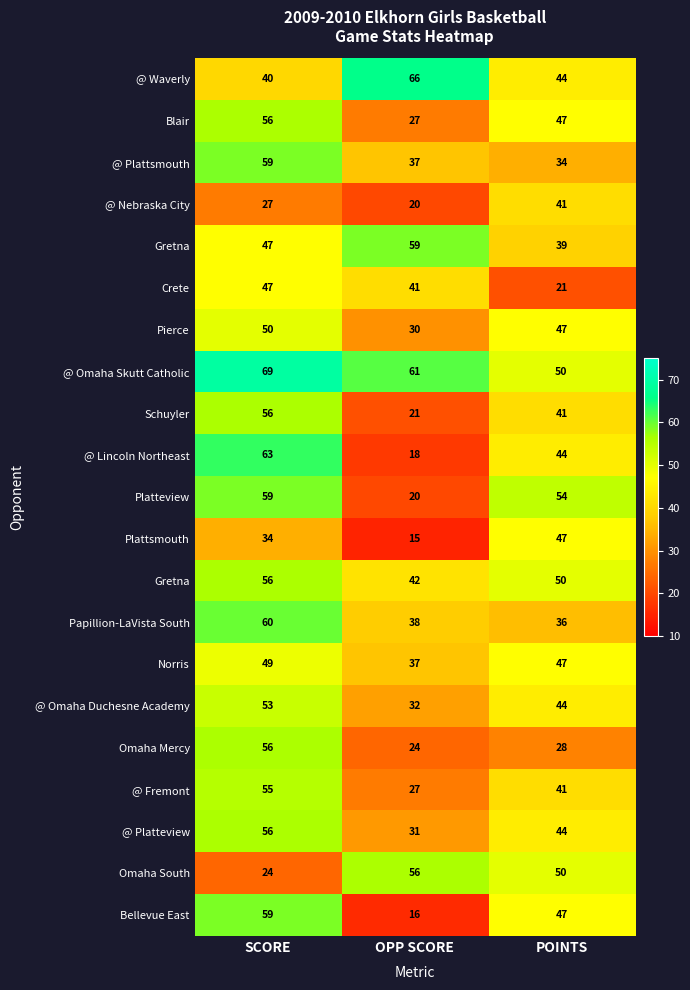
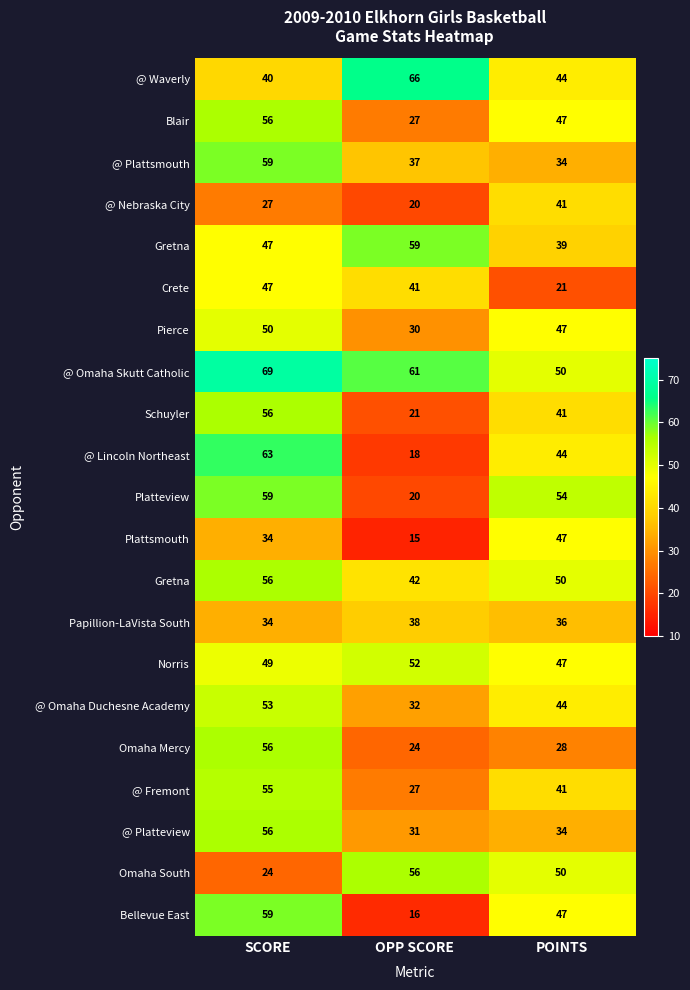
  {
    "@ Waverly": {
      "SCORE": 40,
      "OPP SCORE": 66,
      "POINTS": 44
    },
    "Blair": {
      "SCORE": 56,
      "OPP SCORE": 27,
      "POINTS": 47
    },
    "@ Plattsmouth": {
      "SCORE": 59,
      "OPP SCORE": 37,
      "POINTS": 34
    },
    "@ Nebraska City": {
      "SCORE": 27,
      "OPP SCORE": 20,
      "POINTS": 41
    },
    "Crete": {
      "SCORE": 47,
      "OPP SCORE": 41,
      "POINTS": 21
    },
    "Pierce": {
      "SCORE": 50,
      "OPP SCORE": 30,
      "POINTS": 47
    },
    "@ Omaha Skutt Catholic": {
      "SCORE": 69,
      "OPP SCORE": 61,
      "POINTS": 50
    },
    "Schuyler": {
      "SCORE": 56,
      "OPP SCORE": 21,
      "POINTS": 41
    },
    "@ Lincoln Northeast": {
      "SCORE": 63,
      "OPP SCORE": 18,
      "POINTS": 44
    },
    "Platteview": {
      "SCORE": 59,
      "OPP SCORE": 20,
      "POINTS": 54
    },
    "Plattsmouth": {
      "SCORE": 34,
      "OPP SCORE": 15,
      "POINTS": 47
    },
    "Papillion-LaVista South": {
-     "SCORE": 60,
+     "SCORE": 34,
      "OPP SCORE": 38,
      "POINTS": 36
    },
    "Norris": {
      "SCORE": 49,
-     "OPP SCORE": 37,
+     "OPP SCORE": 52,
      "POINTS": 47
    },
    "@ Omaha Duchesne Academy": {
      "SCORE": 53,
      "OPP SCORE": 32,
      "POINTS": 44
    },
    "Omaha Mercy": {
      "SCORE": 56,
      "OPP SCORE": 24,
      "POINTS": 28
    },
    "@ Fremont": {
      "SCORE": 55,
      "OPP SCORE": 27,
      "POINTS": 41
    },
    "@ Platteview": {
      "SCORE": 56,
      "OPP SCORE": 31,
-     "POINTS": 44
+     "POINTS": 34
    },
    "Omaha South": {
      "SCORE": 24,
      "OPP SCORE": 56,
      "POINTS": 50
    },
    "Bellevue East": {
      "SCORE": 59,
      "OPP SCORE": 16,
      "POINTS": 47
    }
  }
